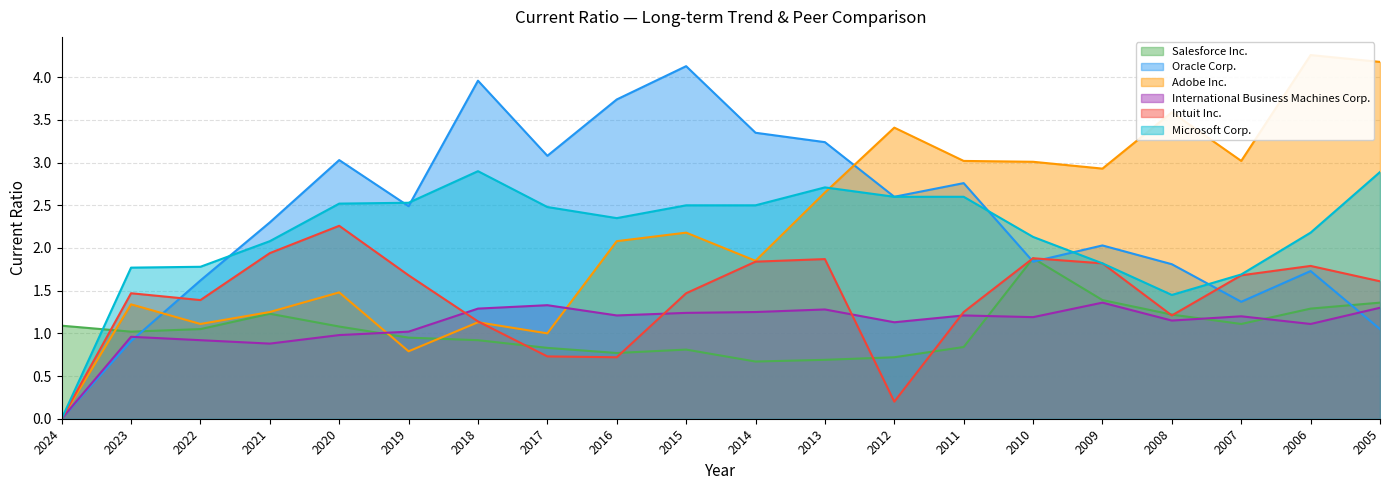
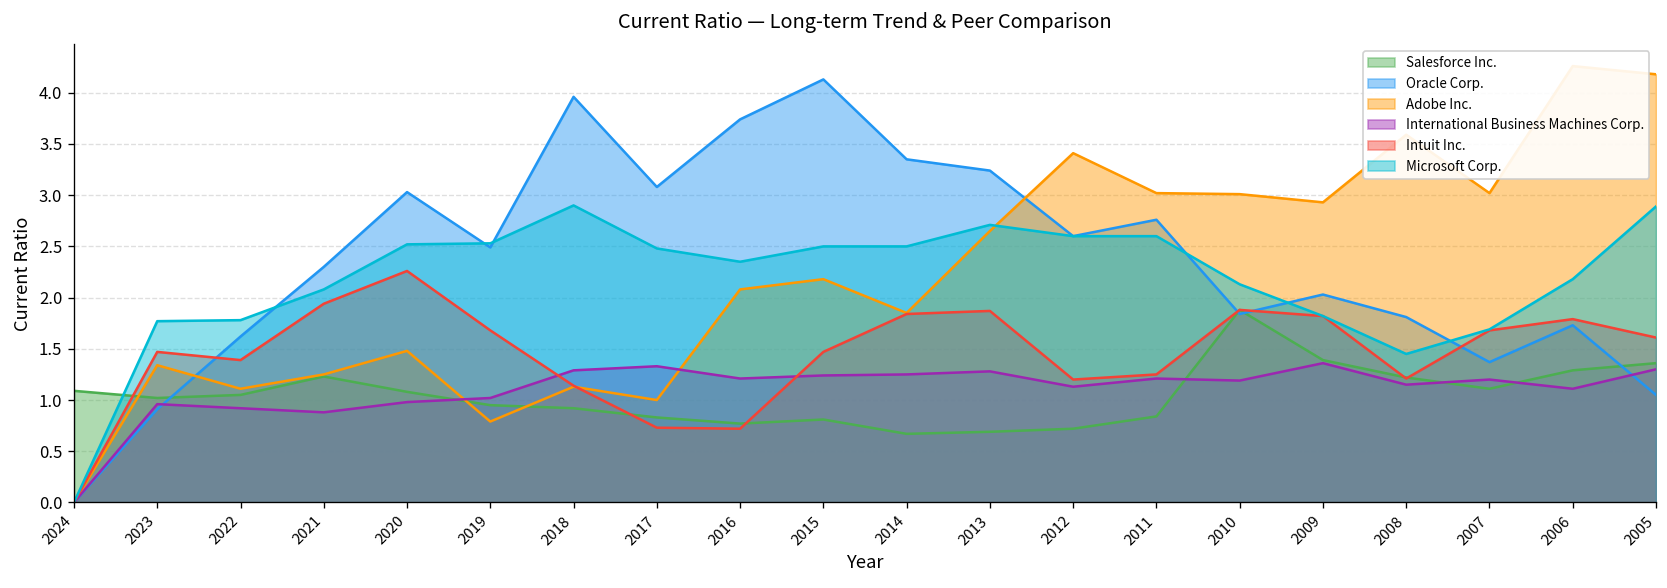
  {
    "Salesforce Inc.": {
      "2024": 1.1,
      "2023": 1.0,
      "2022": 1.1,
      "2020": 1.1,
      "2019": 1.0,
      "2018": 0.9,
      "2017": 0.8,
      "2016": 0.8,
      "2015": 0.8,
      "2014": 0.7,
      "2013": 0.7,
      "2012": 0.7,
      "2011": 0.8,
      "2007": 1.1,
      "2006": 1.3,
      "2005": 1.4
    },
    "Adobe Inc.": {
      "2023": 1.3,
      "2022": 1.1,
      "2020": 1.5,
      "2019": 0.8,
      "2017": 1.0,
      "2016": 2.1,
      "2015": 2.2,
      "2013": 2.7,
      "2012": 3.4,
      "2011": 3.0,
      "2010": 3.0,
      "2009": 2.9,
      "2007": 3.0,
      "2005": 4.2
    },
    "International Business Machines Corp.": {
      "2023": 1.0,
      "2022": 0.9,
      "2021": 0.9,
      "2020": 1.0,
      "2019": 1.0,
      "2018": 1.3,
      "2017": 1.3,
      "2016": 1.2,
      "2015": 1.2,
      "2014": 1.3,
      "2013": 1.3,
      "2012": 1.1,
      "2011": 1.2,
      "2010": 1.2,
      "2008": 1.2,
      "2007": 1.2,
      "2006": 1.1,
      "2005": 1.3
    },
    "Intuit Inc.": {
      "2023": 1.5,
      "2022": 1.4,
      "2021": 1.9,
      "2020": 2.3,
      "2019": 1.7,
      "2017": 0.7,
      "2016": 0.7,
      "2015": 1.5,
      "2013": 1.9,
-     "2012": 0.2,
+     "2012": 1.2,
      "2011": 1.3,
      "2006": 1.8,
      "2005": 1.6
    }
  }
